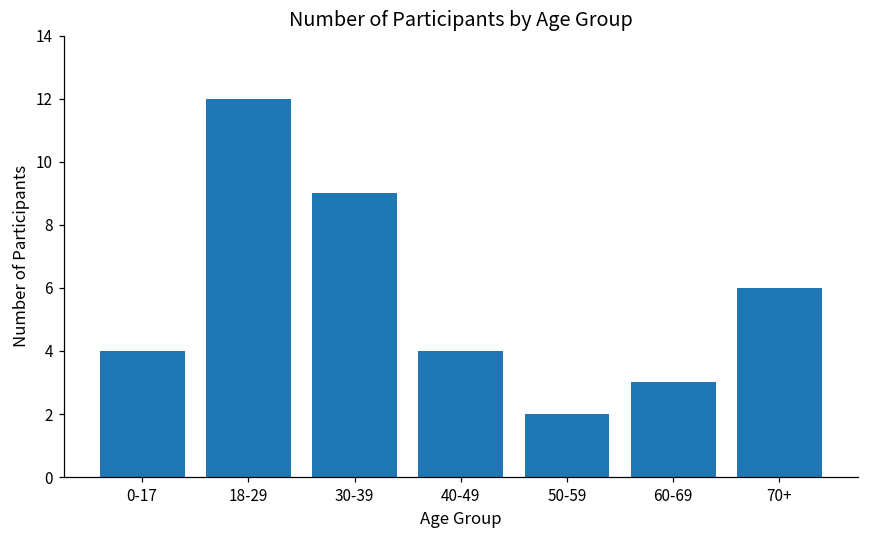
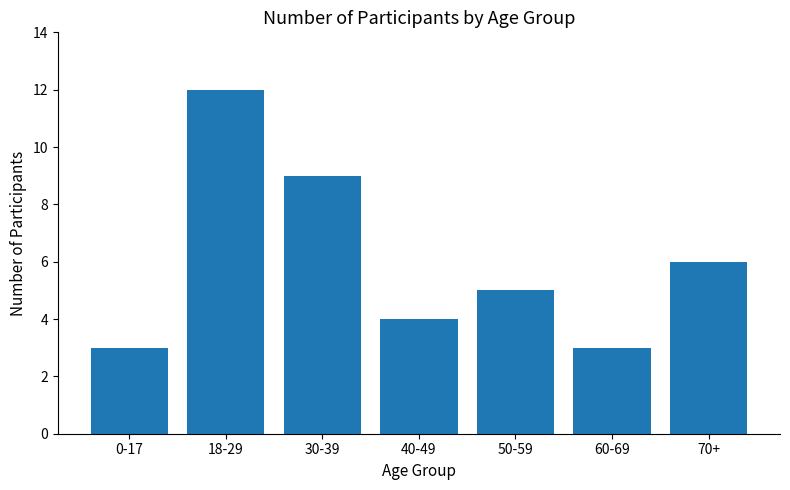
  {
-   "0-17": 4,
+   "0-17": 3,
    "18-29": 12,
    "30-39": 9,
    "40-49": 4,
-   "50-59": 2,
+   "50-59": 5,
    "60-69": 3,
    "70+": 6
  }
